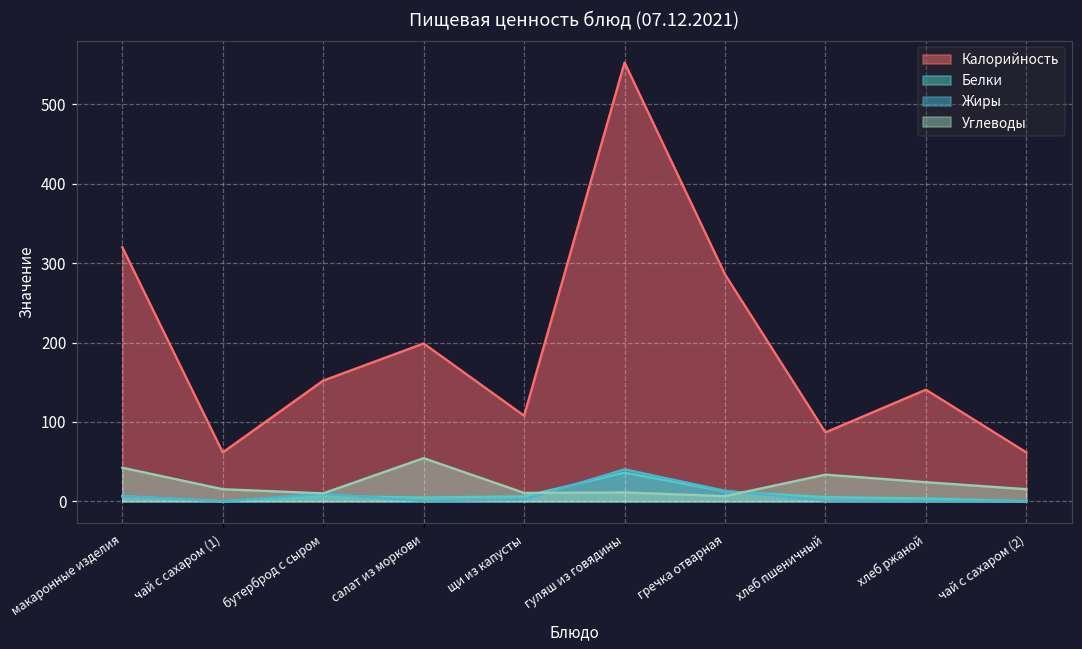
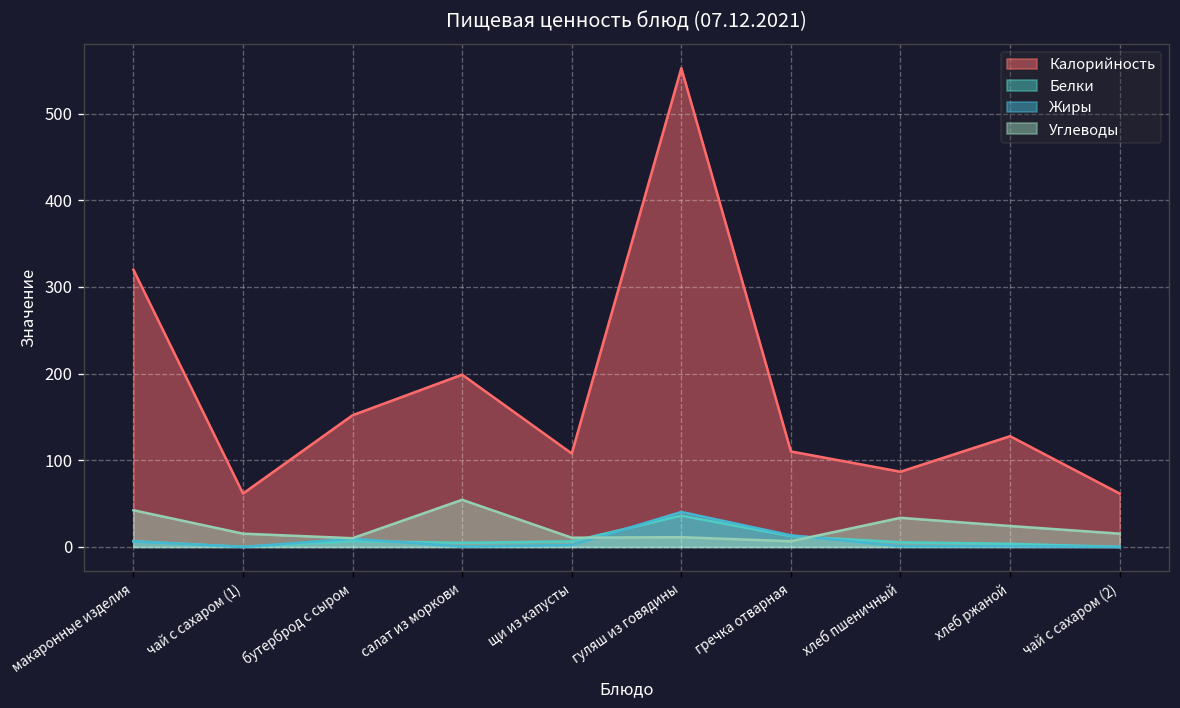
  {
    "Калорийность": {
      "макаронные изделия": 320,
      "чай с сахаром (1)": 60,
      "бутерброд с сыром": 150,
      "салат из моркови": 200,
      "щи из капусты": 110,
      "гуляш из говядины": 550,
-     "гречка отварная": 290,
+     "гречка отварная": 110,
      "хлеб пшеничный": 90,
-     "хлеб ржаной": 140,
+     "хлеб ржаной": 130,
      "чай с сахаром (2)": 60
    }
  }
